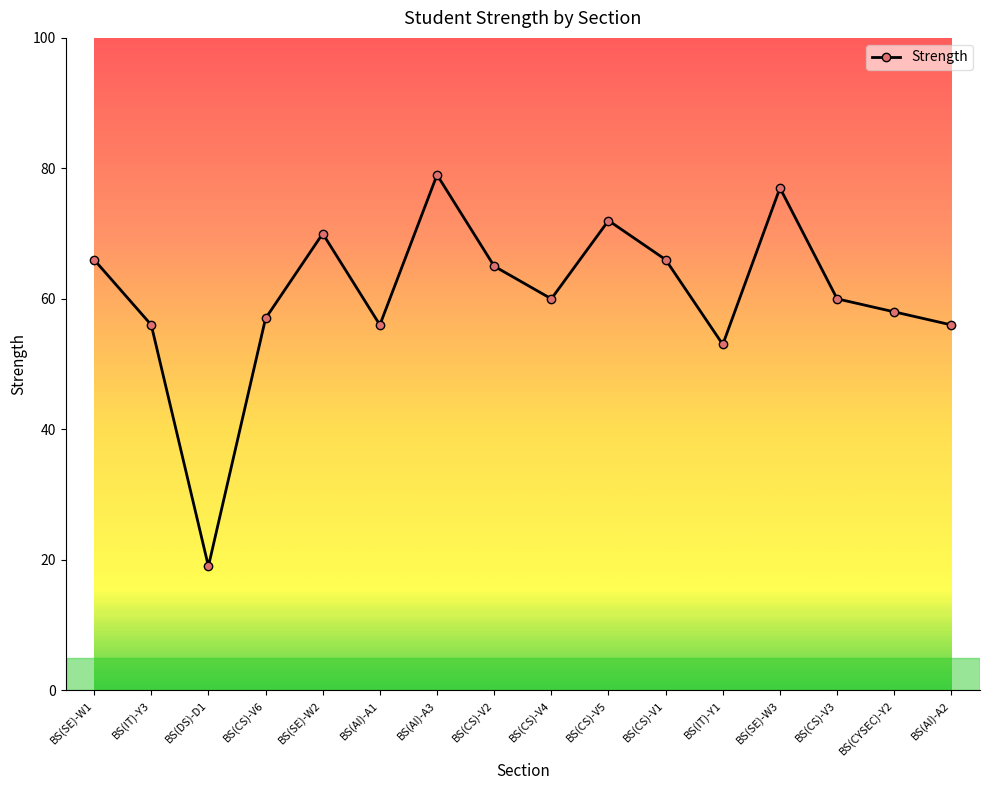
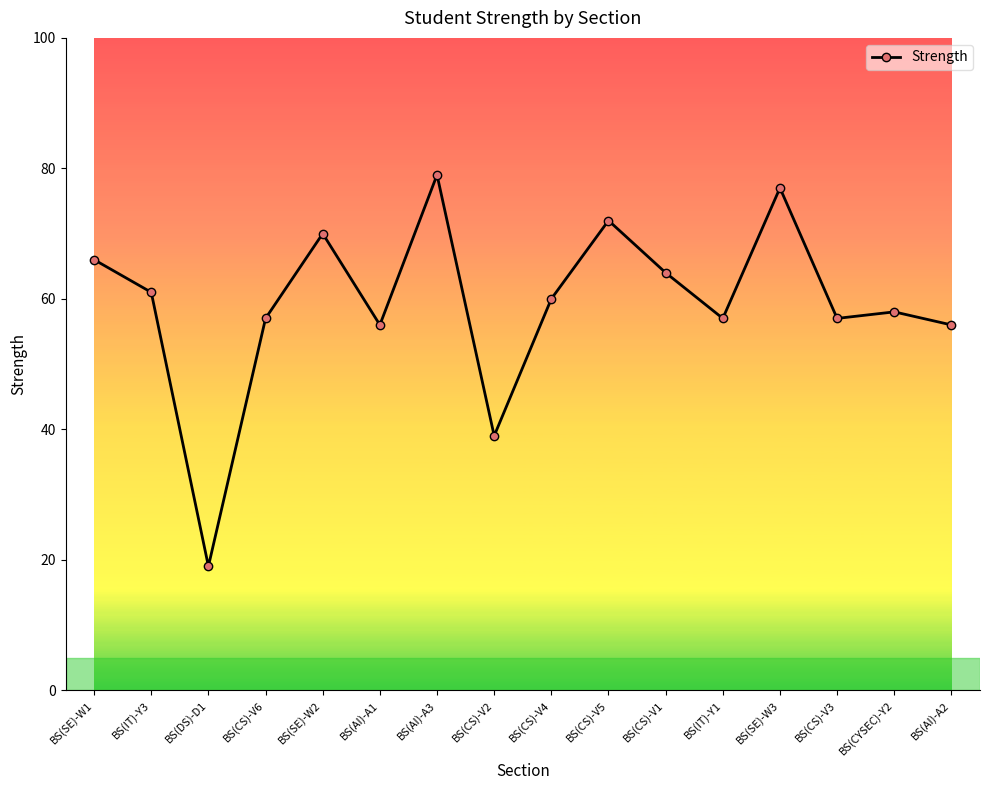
  {
    "BS(SE)-W1": 66,
-   "BS(IT)-Y3": 56,
+   "BS(IT)-Y3": 61,
    "BS(DS)-D1": 19,
    "BS(CS)-V6": 57,
    "BS(SE)-W2": 70,
    "BS(AI)-A1": 56,
    "BS(AI)-A3": 79,
-   "BS(CS)-V2": 65,
+   "BS(CS)-V2": 39,
    "BS(CS)-V4": 60,
    "BS(CS)-V5": 72,
-   "BS(CS)-V1": 66,
-   "BS(IT)-Y1": 53,
+   "BS(CS)-V1": 64,
+   "BS(IT)-Y1": 57,
    "BS(SE)-W3": 77,
-   "BS(CS)-V3": 60,
+   "BS(CS)-V3": 57,
    "BS(CYSEC)-Y2": 58,
    "BS(AI)-A2": 56
  }
